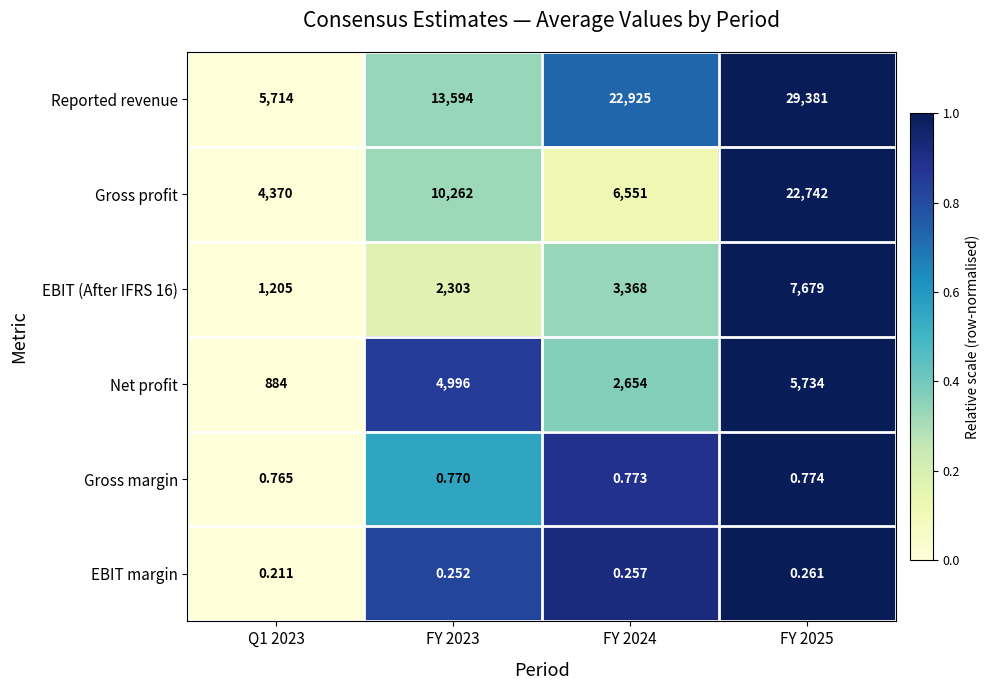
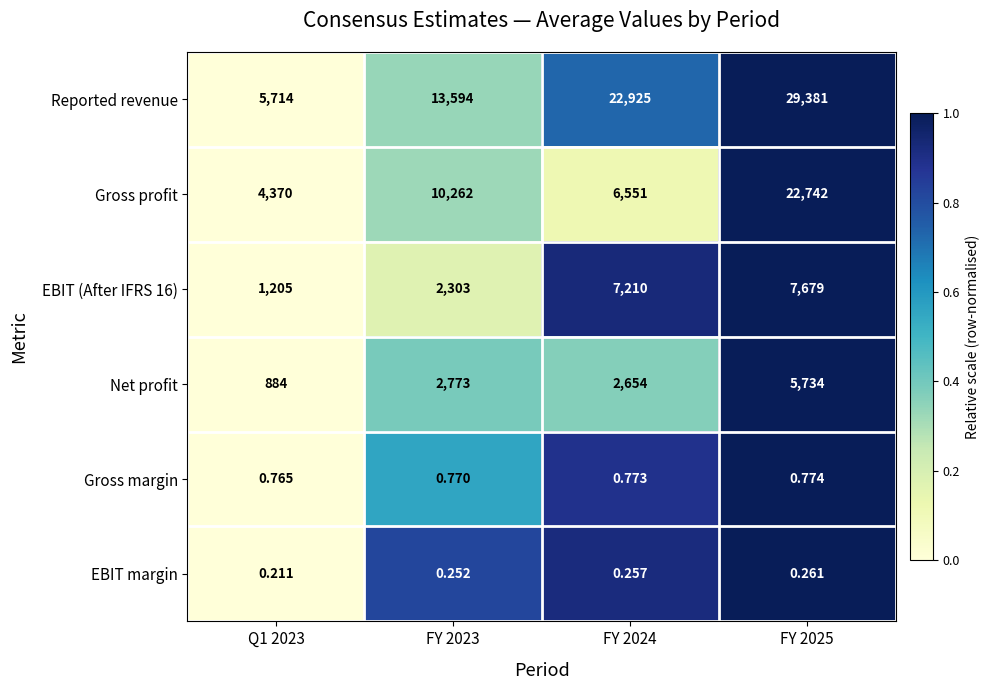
  {
    "Reported revenue": {
      "Q1 2023": "5,714",
      "FY 2023": "13,594",
      "FY 2024": "22,925",
      "FY 2025": "29,381"
    },
    "Gross profit": {
      "Q1 2023": "4,370",
      "FY 2023": "10,262",
      "FY 2024": "6,551",
      "FY 2025": "22,742"
    },
    "EBIT (After IFRS 16)": {
      "Q1 2023": "1,205",
      "FY 2023": "2,303",
-     "FY 2024": "3,368",
+     "FY 2024": "7,210",
      "FY 2025": "7,679"
    },
    "Net profit": {
      "Q1 2023": "884",
-     "FY 2023": "4,996",
+     "FY 2023": "2,773",
      "FY 2024": "2,654",
      "FY 2025": "5,734"
    },
    "Gross margin": {
      "Q1 2023": "0.765",
      "FY 2023": "0.770",
      "FY 2024": "0.773",
      "FY 2025": "0.774"
    },
    "EBIT margin": {
      "Q1 2023": "0.211",
      "FY 2023": "0.252",
      "FY 2024": "0.257",
      "FY 2025": "0.261"
    }
  }
